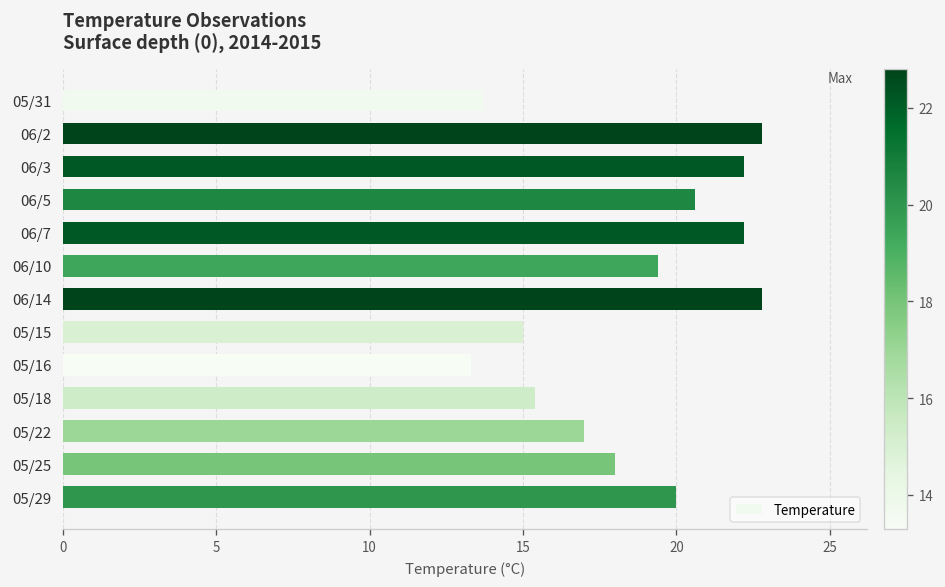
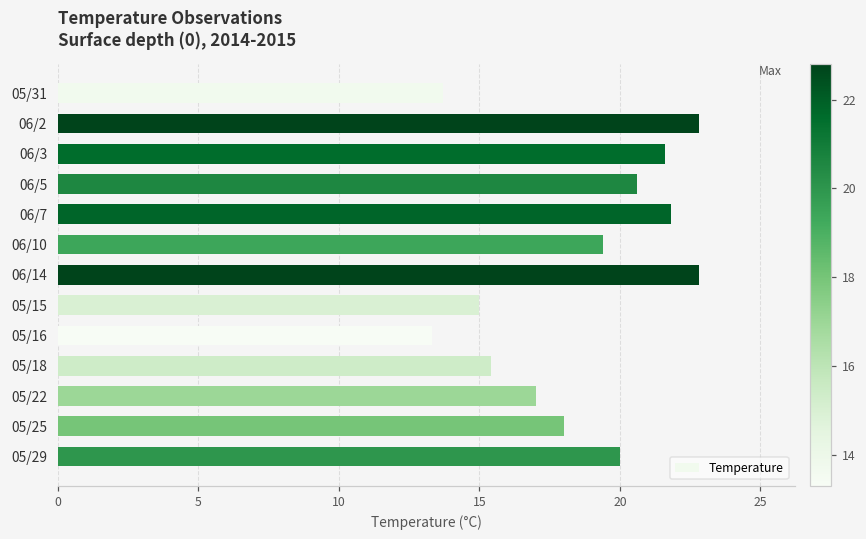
  {
    "05/31": 13.7,
    "06/2": 22.8,
-   "06/3": 22.2,
+   "06/3": 21.6,
    "06/5": 20.6,
-   "06/7": 22.2,
+   "06/7": 21.8,
    "06/10": 19.4,
    "06/14": 22.8,
    "05/15": 15.0,
    "05/16": 13.3,
    "05/18": 15.4,
    "05/22": 17.0,
    "05/25": 18.0,
    "05/29": 20.0
  }
